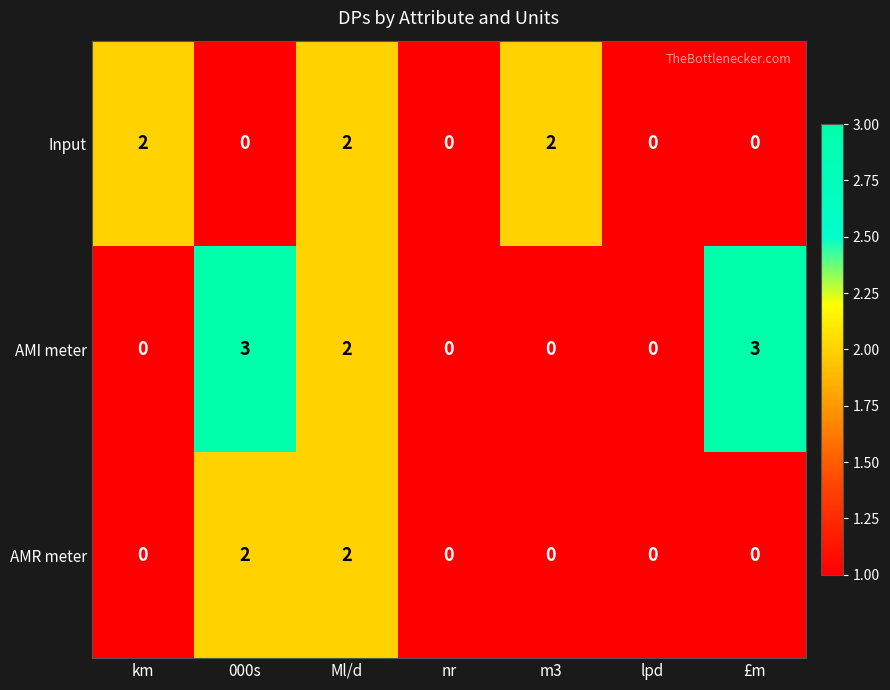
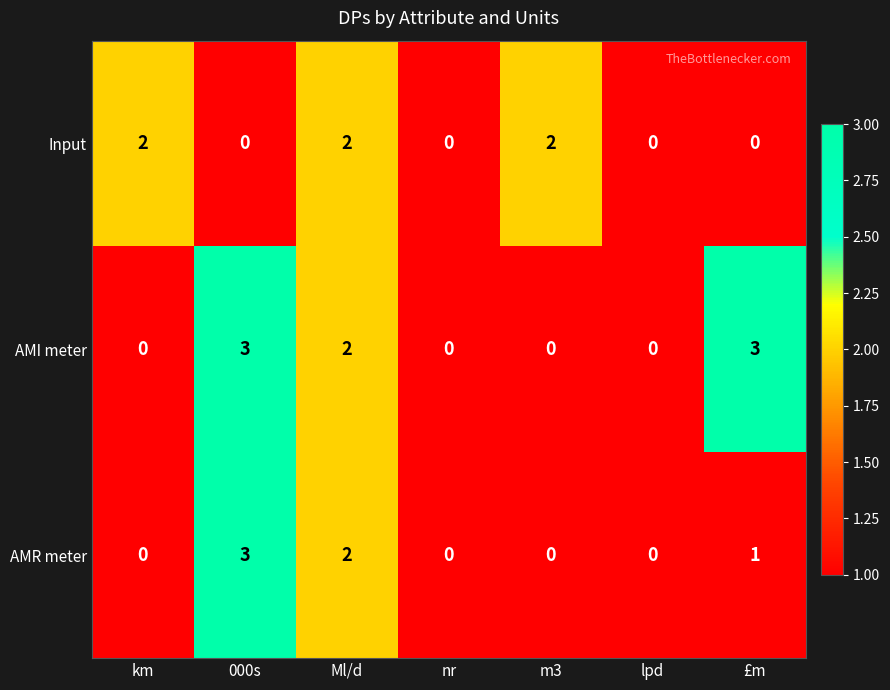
  {
    "Input": {
      "km": 2,
      "000s": 0,
      "Ml/d": 2,
      "nr": 0,
      "m3": 2,
      "lpd": 0
    },
    "AMI meter": {
      "km": 0,
      "000s": 3,
      "Ml/d": 2,
      "nr": 0,
      "m3": 0,
      "lpd": 0,
      "£m": 3
    },
    "AMR meter": {
      "km": 0,
-     "000s": 2,
+     "000s": 3,
      "Ml/d": 2,
      "nr": 0,
      "m3": 0,
      "lpd": 0,
-     "£m": 0
+     "£m": 1
    }
  }
